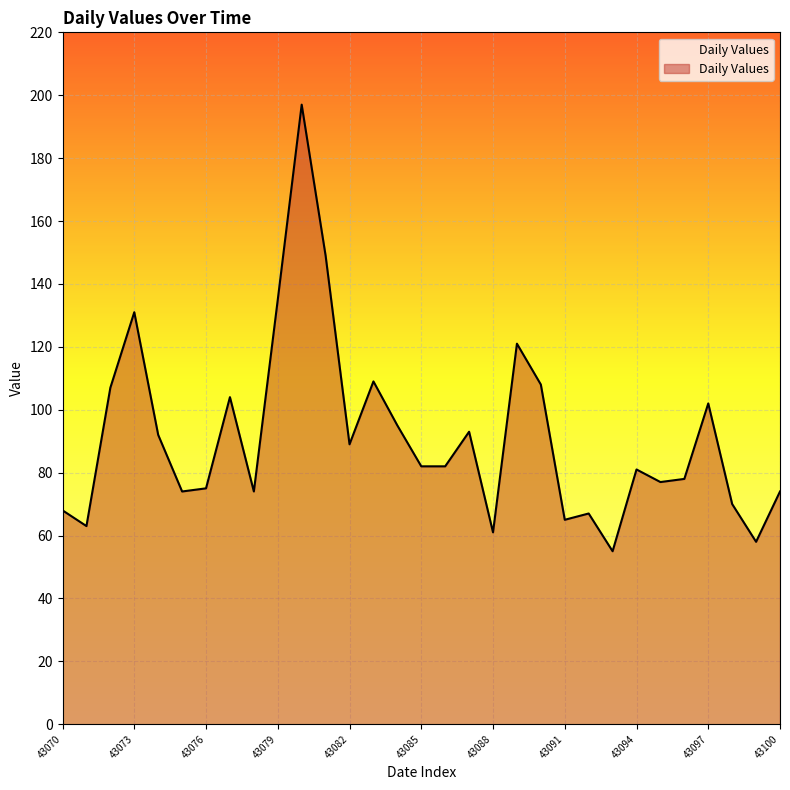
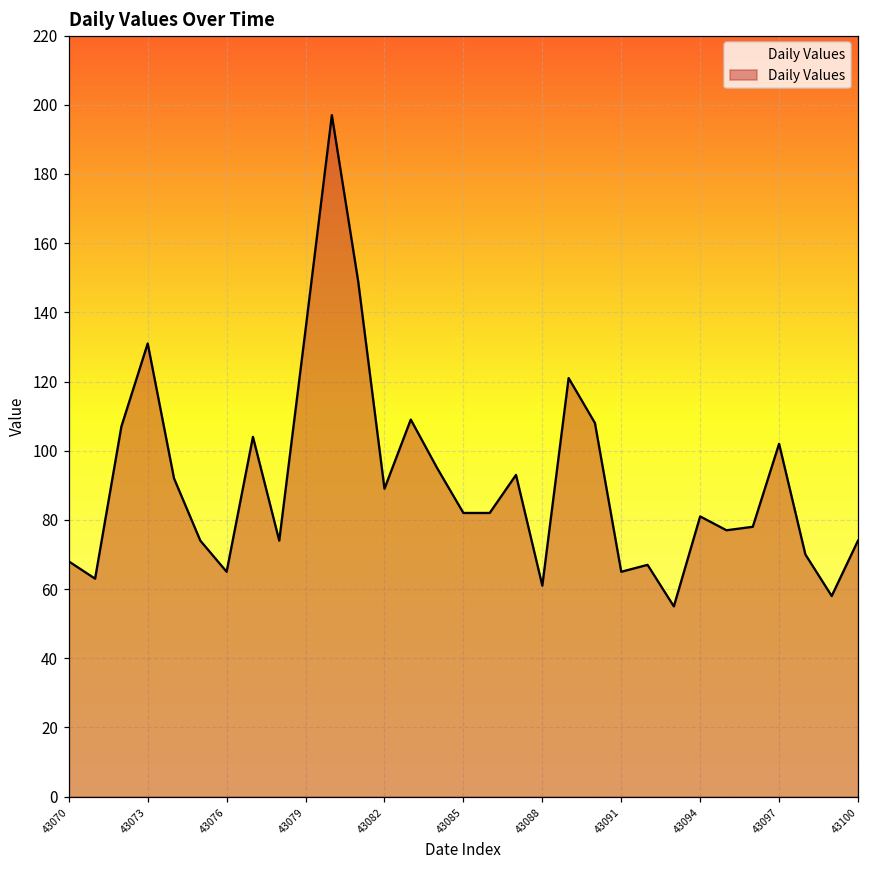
  {
    "43070": 68,
    "43073": 131,
-   "43076": 75,
+   "43076": 65,
    "43079": 135,
    "43082": 89,
    "43085": 82,
    "43088": 61,
    "43091": 65,
    "43094": 81,
    "43097": 102,
    "43100": 74
  }
